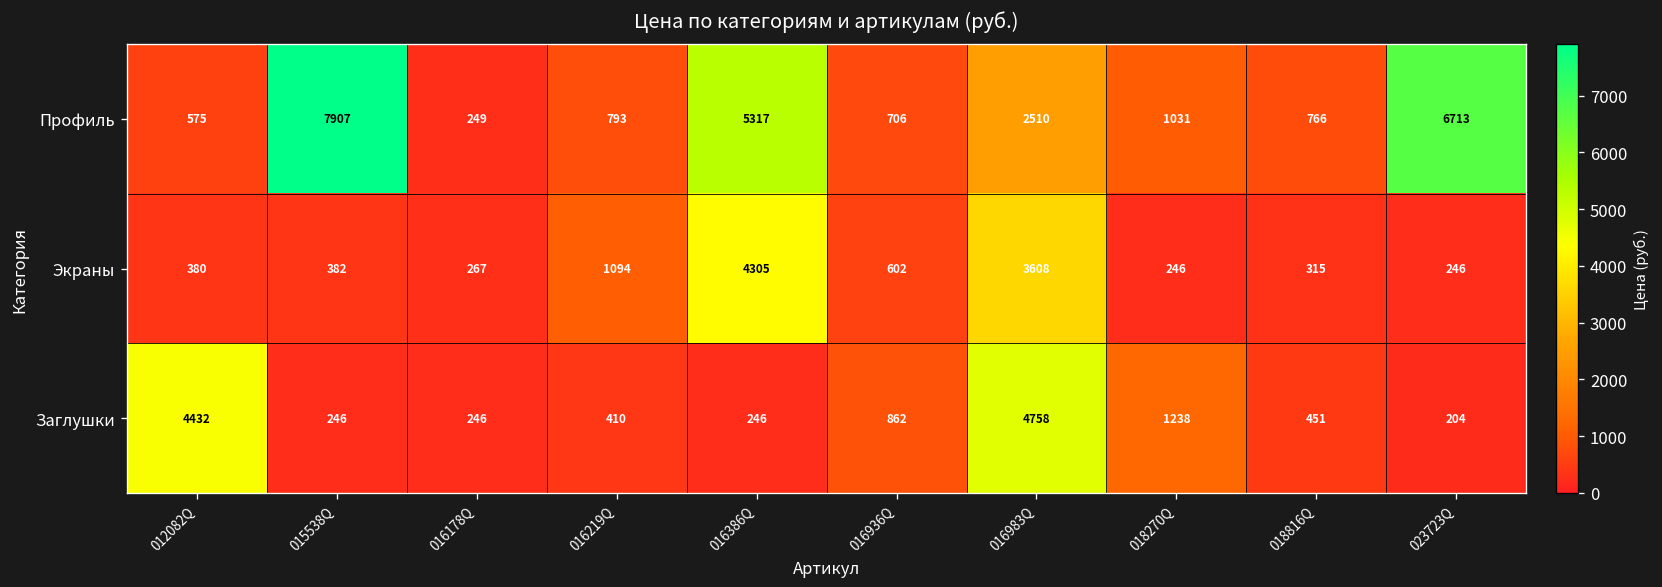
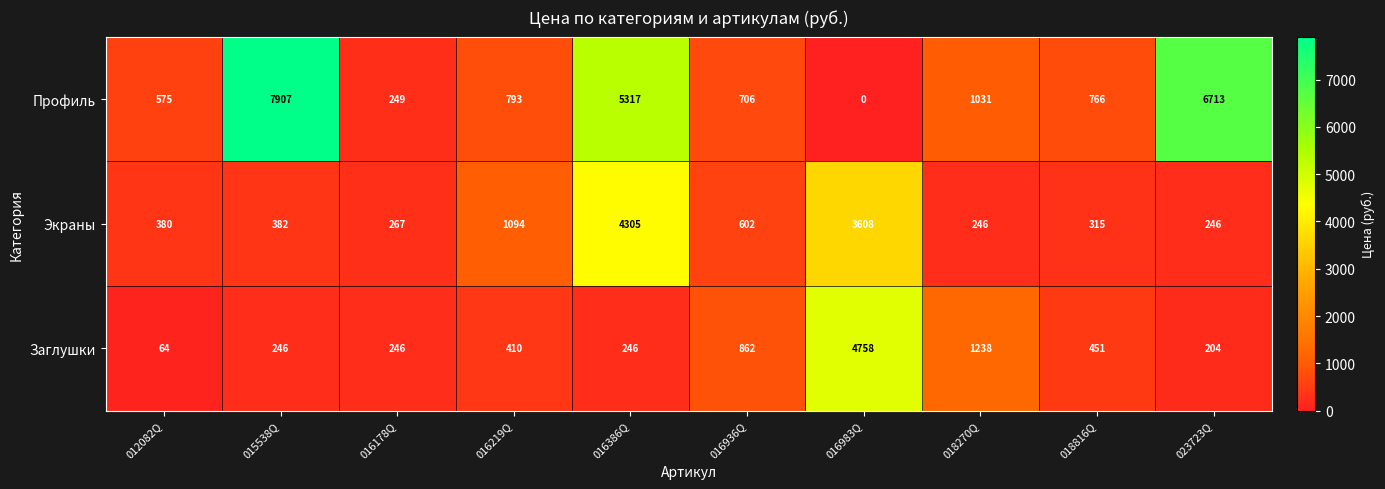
  {
    "Профиль": {
      "012082Q": 575,
      "015538Q": 7907,
      "016178Q": 249,
      "016219Q": 793,
      "016386Q": 5317,
      "016936Q": 706,
-     "016983Q": 2510,
+     "016983Q": 0,
      "018270Q": 1031,
      "018816Q": 766,
      "023723Q": 6713
    },
    "Экраны": {
      "012082Q": 380,
      "015538Q": 382,
      "016178Q": 267,
      "016219Q": 1094,
      "016386Q": 4305,
      "016936Q": 602,
      "016983Q": 3608,
      "018270Q": 246,
      "018816Q": 315,
      "023723Q": 246
    },
    "Заглушки": {
-     "012082Q": 4432,
+     "012082Q": 64,
      "015538Q": 246,
      "016178Q": 246,
      "016219Q": 410,
      "016386Q": 246,
      "016936Q": 862,
      "016983Q": 4758,
      "018270Q": 1238,
      "018816Q": 451,
      "023723Q": 204
    }
  }
